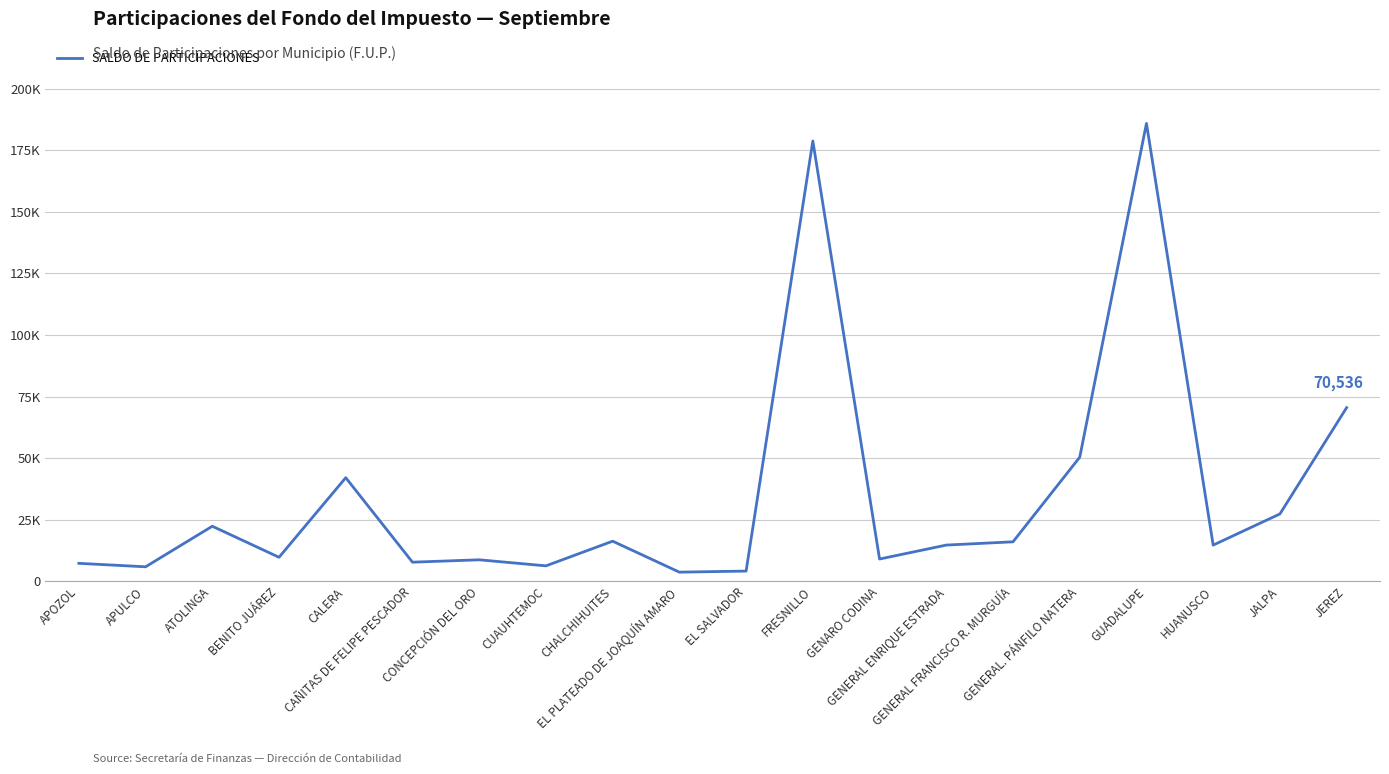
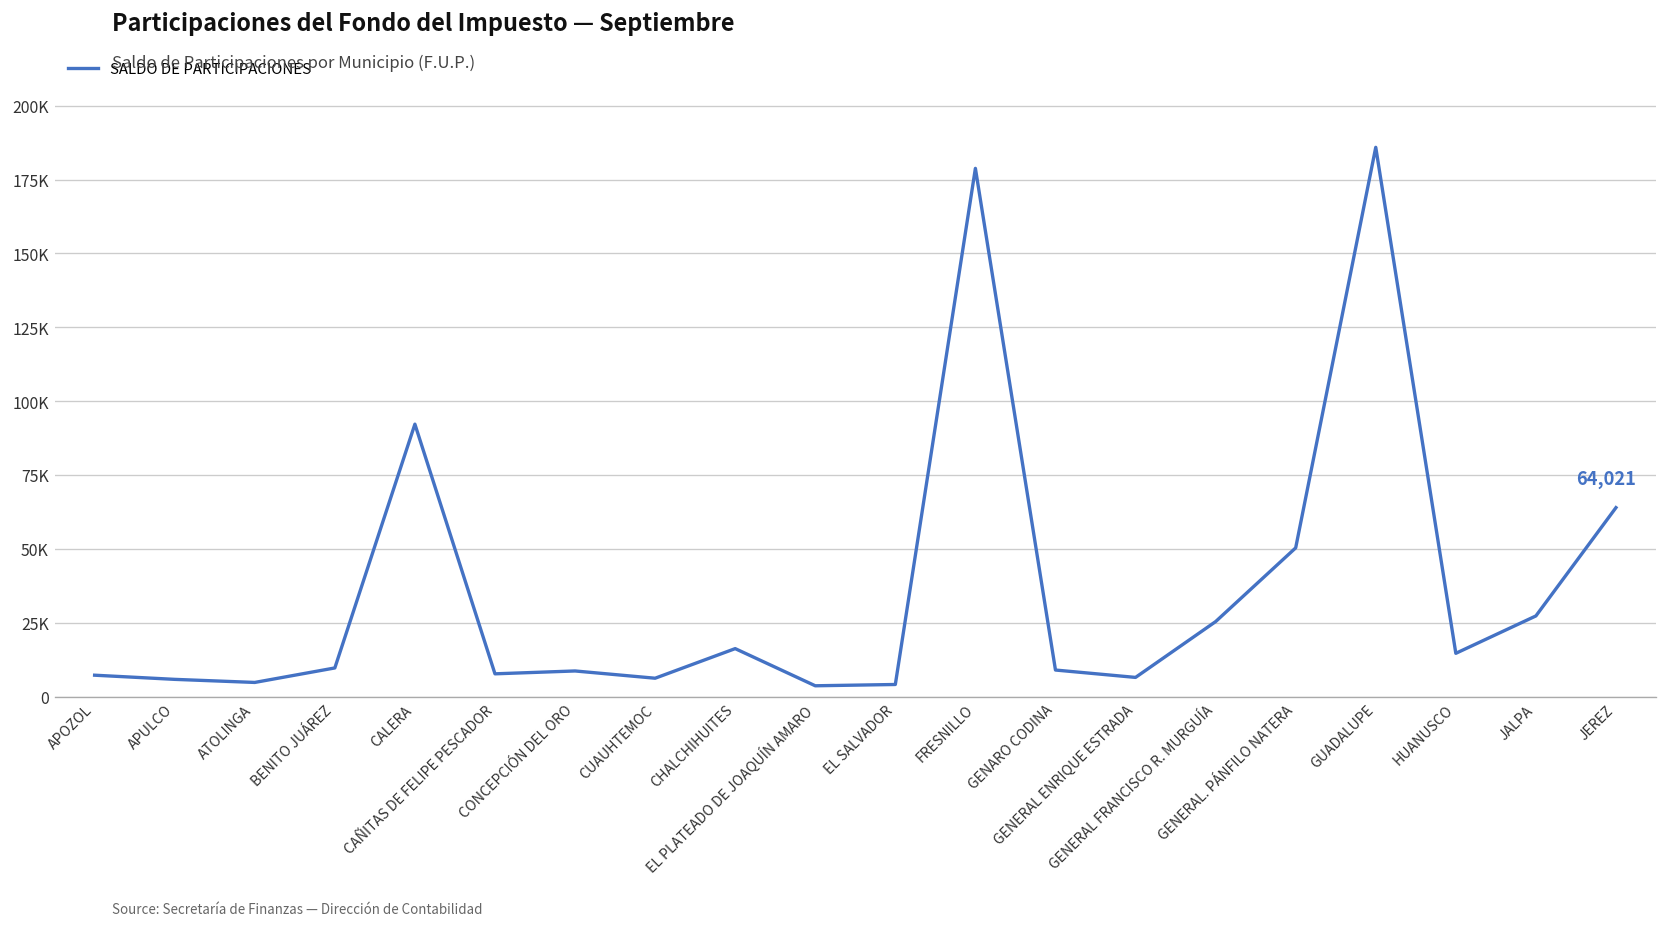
  {
-   "ATOLINGA": "22000",
-   "CALERA": "42000",
-   "GENERAL ENRIQUE ESTRADA": "15000",
-   "GENERAL FRANCISCO R. MURGUÍA": "16000",
-   "JEREZ": "70,536"
+   "ATOLINGA": "5000",
+   "CALERA": "92000",
+   "GENERAL ENRIQUE ESTRADA": "7000",
+   "GENERAL FRANCISCO R. MURGUÍA": "25000",
+   "JEREZ": "64,021"
  }
